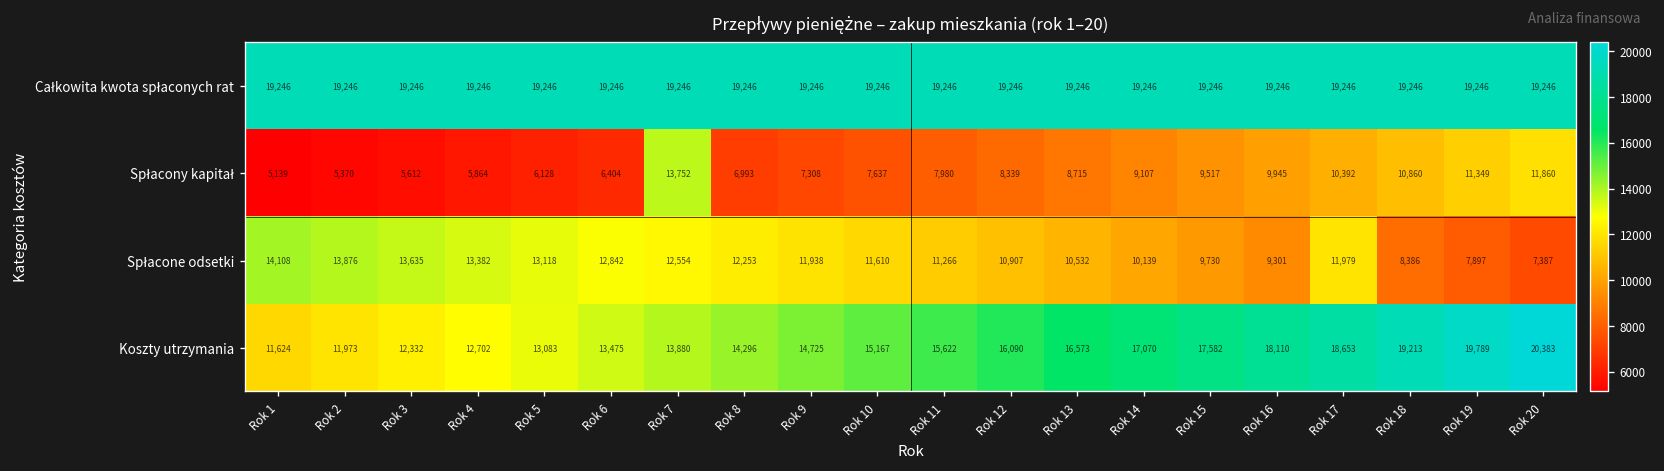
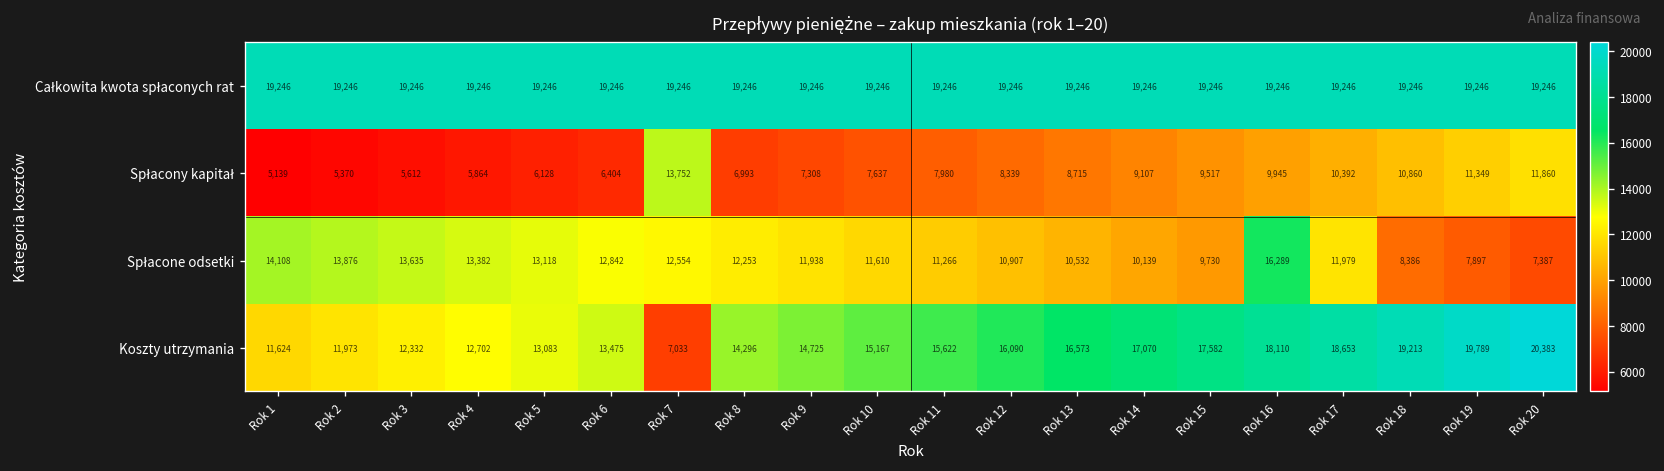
  {
    "Całkowita kwota spłaconych rat": {
      "Rok 1": "19,246",
      "Rok 2": "19,246",
      "Rok 3": "19,246",
      "Rok 4": "19,246",
      "Rok 5": "19,246",
      "Rok 6": "19,246",
      "Rok 7": "19,246",
      "Rok 8": "19,246",
      "Rok 9": "19,246",
      "Rok 10": "19,246",
      "Rok 11": "19,246",
      "Rok 12": "19,246",
      "Rok 13": "19,246",
      "Rok 14": "19,246",
      "Rok 15": "19,246",
      "Rok 16": "19,246",
      "Rok 17": "19,246",
      "Rok 18": "19,246",
      "Rok 19": "19,246",
      "Rok 20": "19,246"
    },
    "Spłacony kapitał": {
      "Rok 1": "5,139",
      "Rok 2": "5,370",
      "Rok 3": "5,612",
      "Rok 4": "5,864",
      "Rok 5": "6,128",
      "Rok 6": "6,404",
      "Rok 7": "13,752",
      "Rok 8": "6,993",
      "Rok 9": "7,308",
      "Rok 10": "7,637",
      "Rok 11": "7,980",
      "Rok 12": "8,339",
      "Rok 13": "8,715",
      "Rok 14": "9,107",
      "Rok 15": "9,517",
      "Rok 16": "9,945",
      "Rok 17": "10,392",
      "Rok 18": "10,860",
      "Rok 19": "11,349",
      "Rok 20": "11,860"
    },
    "Spłacone odsetki": {
      "Rok 1": "14,108",
      "Rok 2": "13,876",
      "Rok 3": "13,635",
      "Rok 4": "13,382",
      "Rok 5": "13,118",
      "Rok 6": "12,842",
      "Rok 7": "12,554",
      "Rok 8": "12,253",
      "Rok 9": "11,938",
      "Rok 10": "11,610",
      "Rok 11": "11,266",
      "Rok 12": "10,907",
      "Rok 13": "10,532",
      "Rok 14": "10,139",
      "Rok 15": "9,730",
-     "Rok 16": "9,301",
+     "Rok 16": "16,289",
      "Rok 17": "11,979",
      "Rok 18": "8,386",
      "Rok 19": "7,897",
      "Rok 20": "7,387"
    },
    "Koszty utrzymania": {
      "Rok 1": "11,624",
      "Rok 2": "11,973",
      "Rok 3": "12,332",
      "Rok 4": "12,702",
      "Rok 5": "13,083",
      "Rok 6": "13,475",
-     "Rok 7": "13,880",
+     "Rok 7": "7,033",
      "Rok 8": "14,296",
      "Rok 9": "14,725",
      "Rok 10": "15,167",
      "Rok 11": "15,622",
      "Rok 12": "16,090",
      "Rok 13": "16,573",
      "Rok 14": "17,070",
      "Rok 15": "17,582",
      "Rok 16": "18,110",
      "Rok 17": "18,653",
      "Rok 18": "19,213",
      "Rok 19": "19,789",
      "Rok 20": "20,383"
    }
  }
